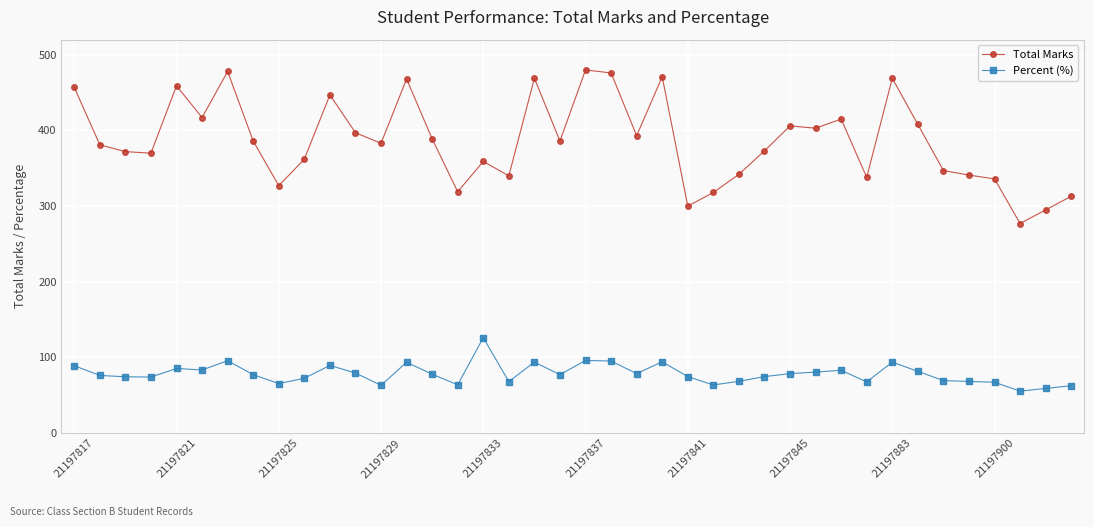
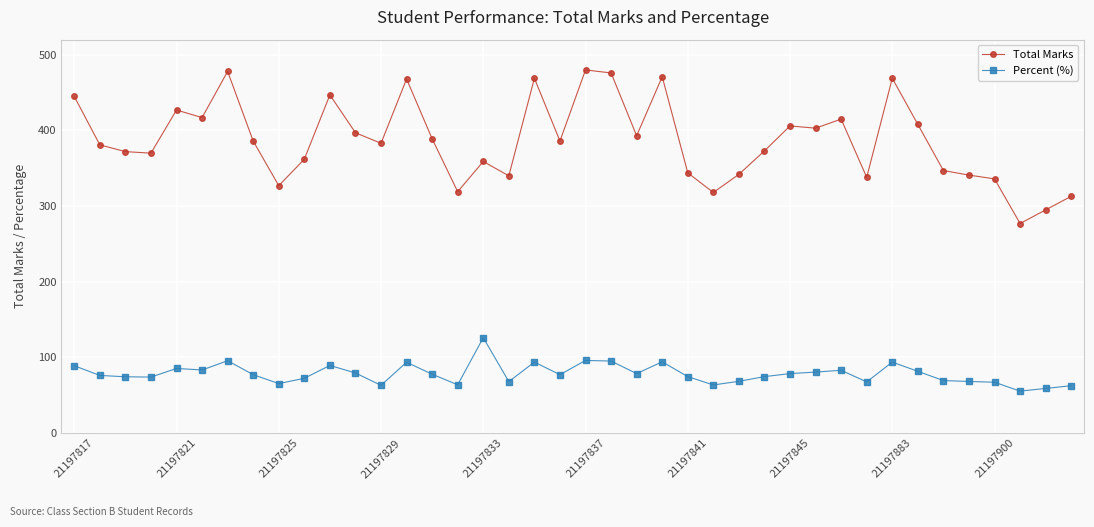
  {
    "Total Marks": {
-     "21197817": 460,
-     "21197821": 460,
+     "21197817": 450,
+     "21197821": 430,
      "21197825": 330,
      "21197829": 380,
      "21197833": 360,
      "21197837": 480,
-     "21197841": 300,
+     "21197841": 340,
      "21197845": 410,
      "21197883": 470,
      "21197900": 340
    },
    "Percent (%)": {
      "21197817": 90,
      "21197821": 90,
      "21197825": 70,
      "21197829": 60,
      "21197833": 130,
      "21197837": 100,
      "21197841": 70,
      "21197845": 80,
      "21197883": 90,
      "21197900": 70
    }
  }
